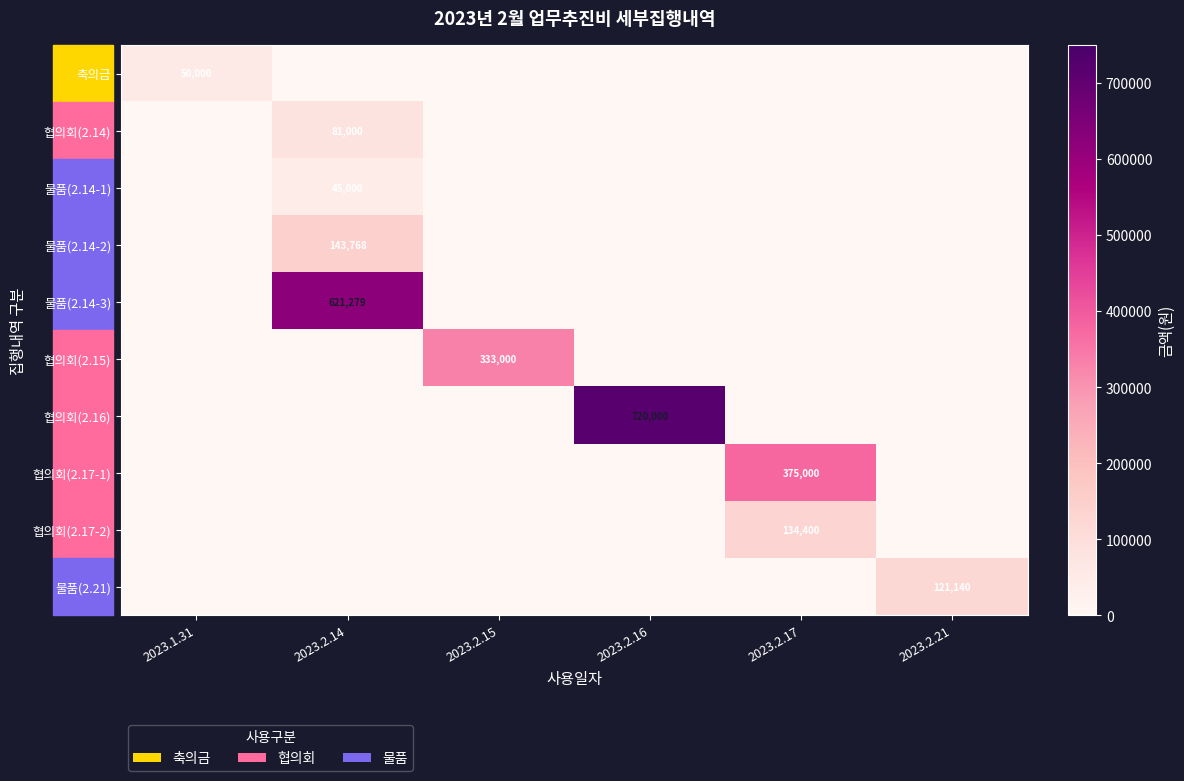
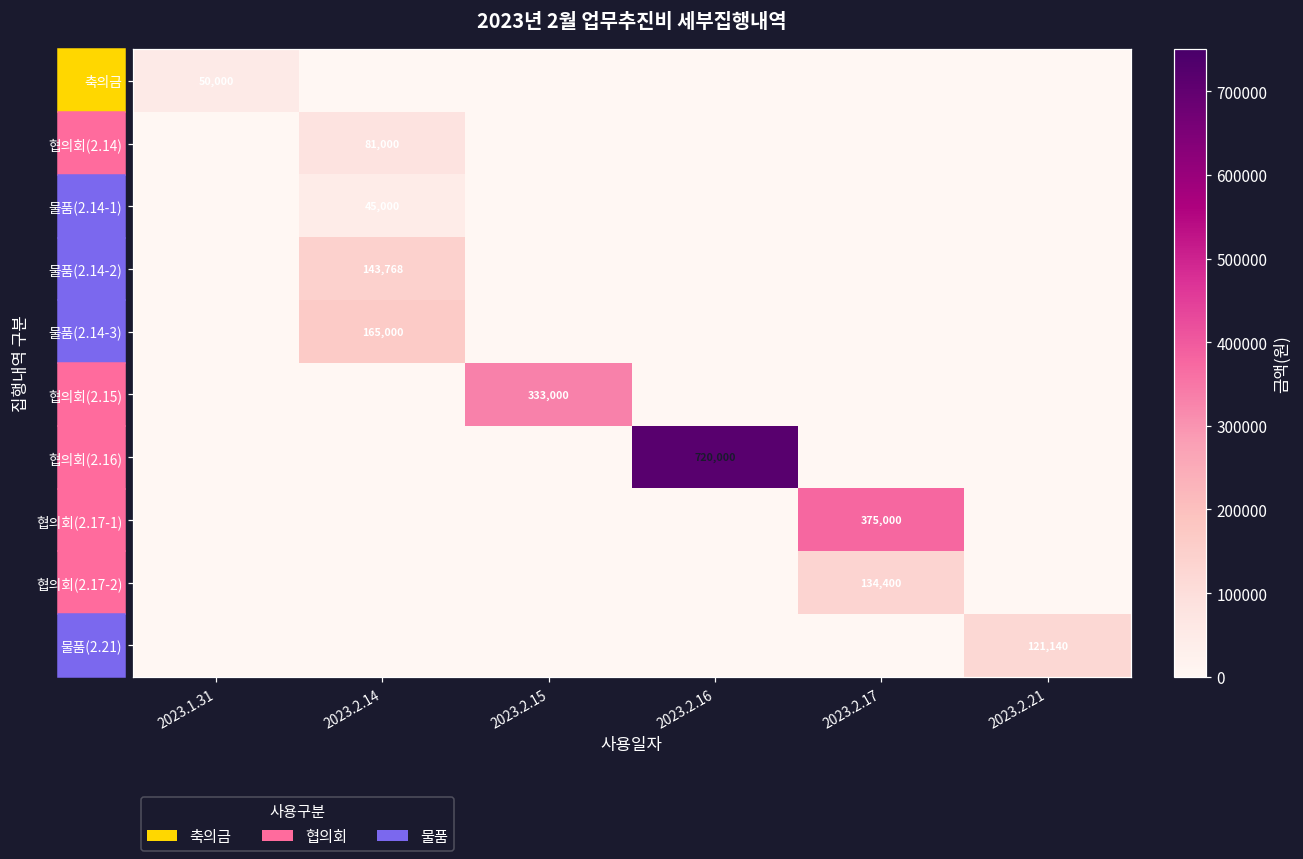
  {
    "물품(2.14-2)": {
      "2023.2.14": "143,768"
    },
    "물품(2.14-3)": {
-     "2023.2.14": "621,279"
+     "2023.2.14": "165,000"
    },
    "협의회(2.15)": {
      "2023.2.15": "333,000"
    },
    "협의회(2.16)": {
      "2023.2.16": "720,000"
    },
    "협의회(2.17-1)": {
      "2023.2.17": "375,000"
    }
  }
